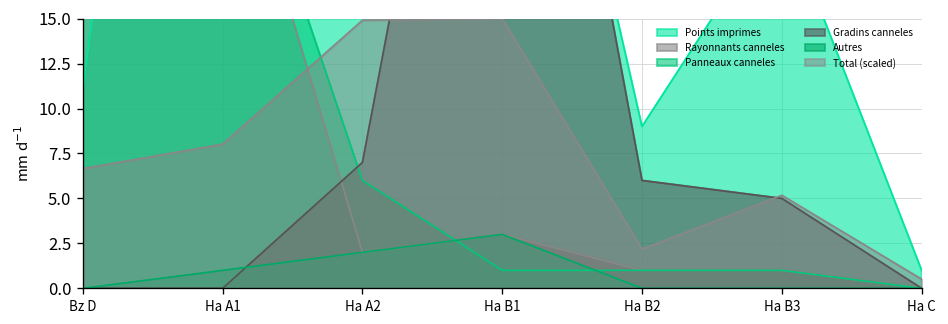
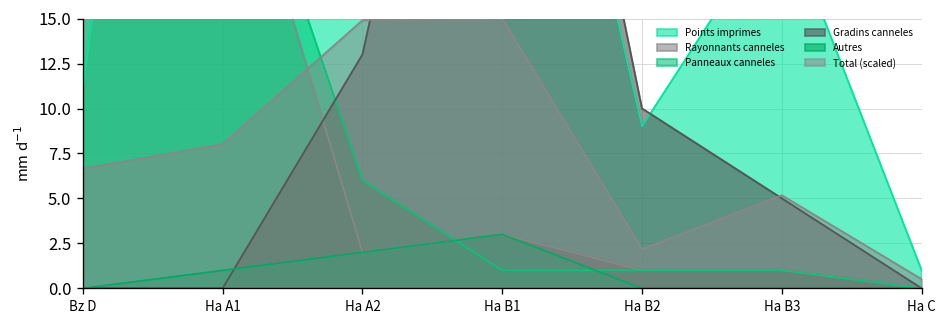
  {
    "Gradins canneles": {
      "Ha A1": 0,
-     "Ha A2": 7,
-     "Ha B2": 6,
+     "Ha A2": 13,
+     "Ha B2": 10,
      "Ha B3": 5
    }
  }
